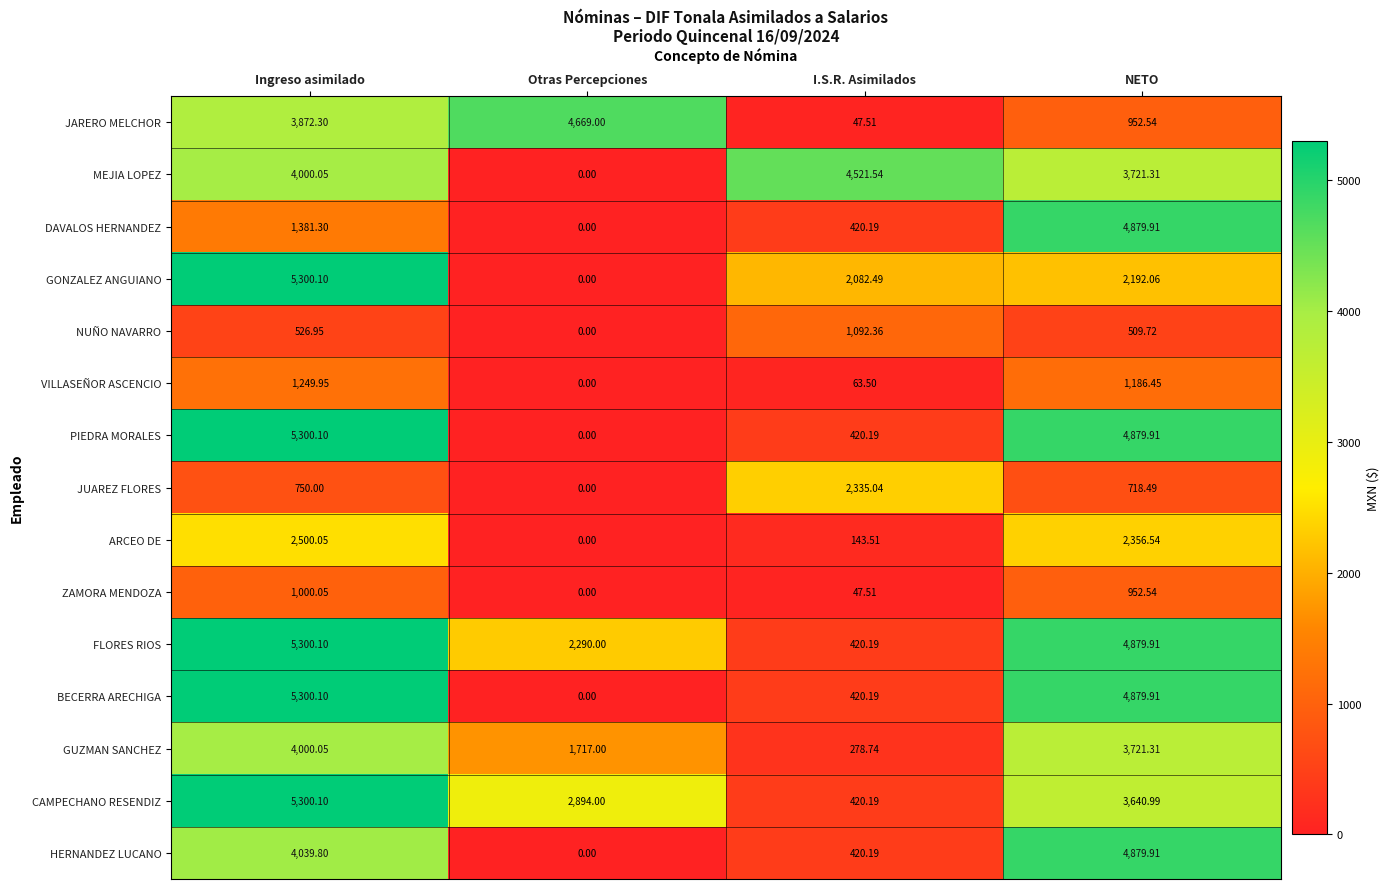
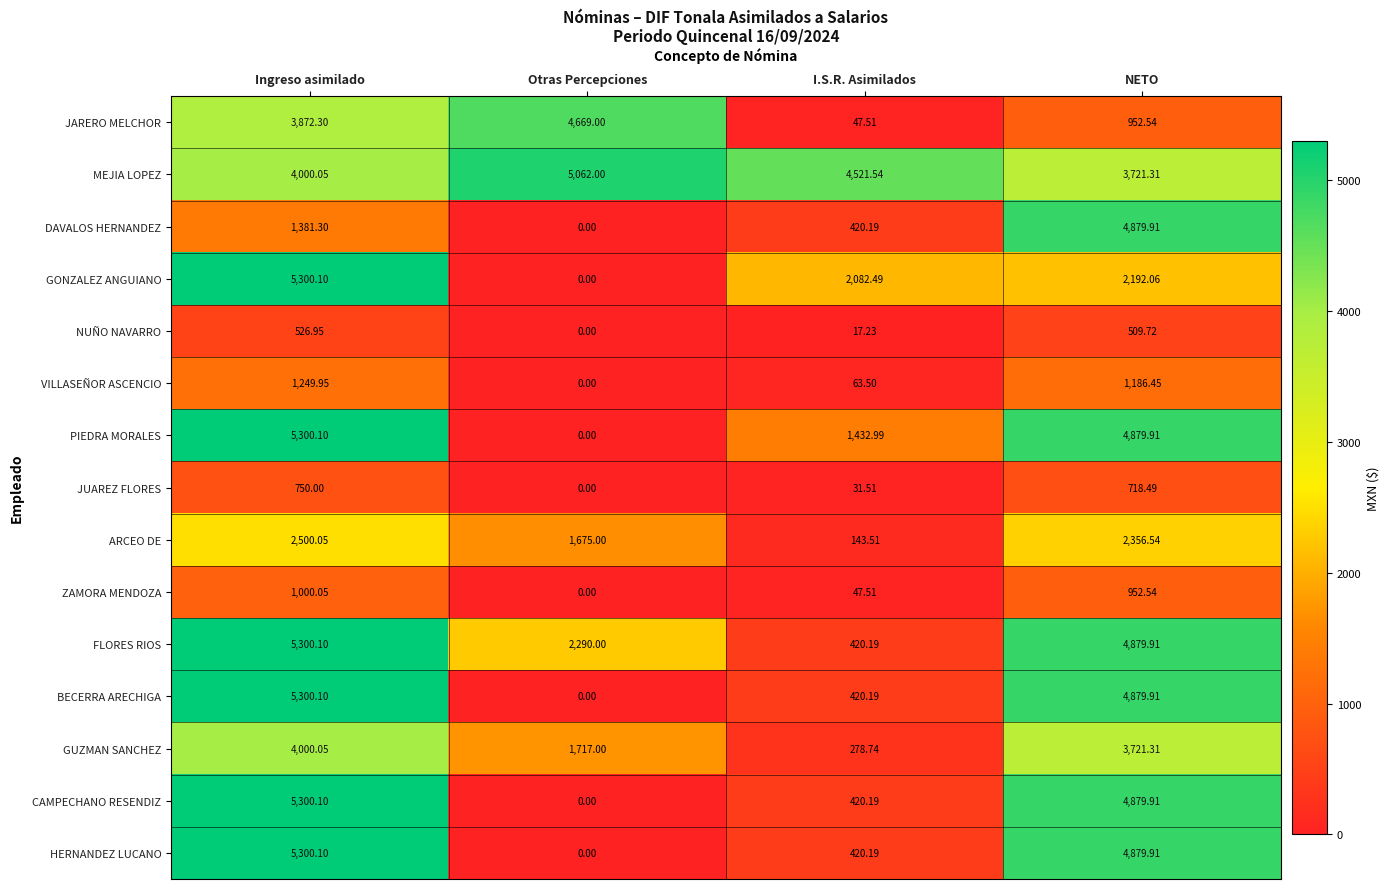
  {
    "JARERO MELCHOR": {
      "Ingreso asimilado": "3,872.30",
      "Otras Percepciones": "4,669.00",
      "I.S.R. Asimilados": "47.51",
      "NETO": "952.54"
    },
    "MEJIA LOPEZ": {
      "Ingreso asimilado": "4,000.05",
-     "Otras Percepciones": "0.00",
+     "Otras Percepciones": "5,062.00",
      "I.S.R. Asimilados": "4,521.54",
      "NETO": "3,721.31"
    },
    "DAVALOS HERNANDEZ": {
      "Ingreso asimilado": "1,381.30",
      "Otras Percepciones": "0.00",
      "I.S.R. Asimilados": "420.19",
      "NETO": "4,879.91"
    },
    "GONZALEZ ANGUIANO": {
      "Ingreso asimilado": "5,300.10",
      "Otras Percepciones": "0.00",
      "I.S.R. Asimilados": "2,082.49",
      "NETO": "2,192.06"
    },
    "NUÑO NAVARRO": {
      "Ingreso asimilado": "526.95",
      "Otras Percepciones": "0.00",
-     "I.S.R. Asimilados": "1,092.36",
+     "I.S.R. Asimilados": "17.23",
      "NETO": "509.72"
    },
    "VILLASEÑOR ASCENCIO": {
      "Ingreso asimilado": "1,249.95",
      "Otras Percepciones": "0.00",
      "I.S.R. Asimilados": "63.50",
      "NETO": "1,186.45"
    },
    "PIEDRA MORALES": {
      "Ingreso asimilado": "5,300.10",
      "Otras Percepciones": "0.00",
-     "I.S.R. Asimilados": "420.19",
+     "I.S.R. Asimilados": "1,432.99",
      "NETO": "4,879.91"
    },
    "JUAREZ FLORES": {
      "Ingreso asimilado": "750.00",
      "Otras Percepciones": "0.00",
-     "I.S.R. Asimilados": "2,335.04",
+     "I.S.R. Asimilados": "31.51",
      "NETO": "718.49"
    },
    "ARCEO DE": {
      "Ingreso asimilado": "2,500.05",
-     "Otras Percepciones": "0.00",
+     "Otras Percepciones": "1,675.00",
      "I.S.R. Asimilados": "143.51",
      "NETO": "2,356.54"
    },
    "ZAMORA MENDOZA": {
      "Ingreso asimilado": "1,000.05",
      "Otras Percepciones": "0.00",
      "I.S.R. Asimilados": "47.51",
      "NETO": "952.54"
    },
    "FLORES RIOS": {
      "Ingreso asimilado": "5,300.10",
      "Otras Percepciones": "2,290.00",
      "I.S.R. Asimilados": "420.19",
      "NETO": "4,879.91"
    },
    "BECERRA ARECHIGA": {
      "Ingreso asimilado": "5,300.10",
      "Otras Percepciones": "0.00",
      "I.S.R. Asimilados": "420.19",
      "NETO": "4,879.91"
    },
    "GUZMAN SANCHEZ": {
      "Ingreso asimilado": "4,000.05",
      "Otras Percepciones": "1,717.00",
      "I.S.R. Asimilados": "278.74",
      "NETO": "3,721.31"
    },
    "CAMPECHANO RESENDIZ": {
      "Ingreso asimilado": "5,300.10",
-     "Otras Percepciones": "2,894.00",
+     "Otras Percepciones": "0.00",
      "I.S.R. Asimilados": "420.19",
-     "NETO": "3,640.99"
+     "NETO": "4,879.91"
    },
    "HERNANDEZ LUCANO": {
-     "Ingreso asimilado": "4,039.80",
+     "Ingreso asimilado": "5,300.10",
      "Otras Percepciones": "0.00",
      "I.S.R. Asimilados": "420.19",
      "NETO": "4,879.91"
    }
  }
